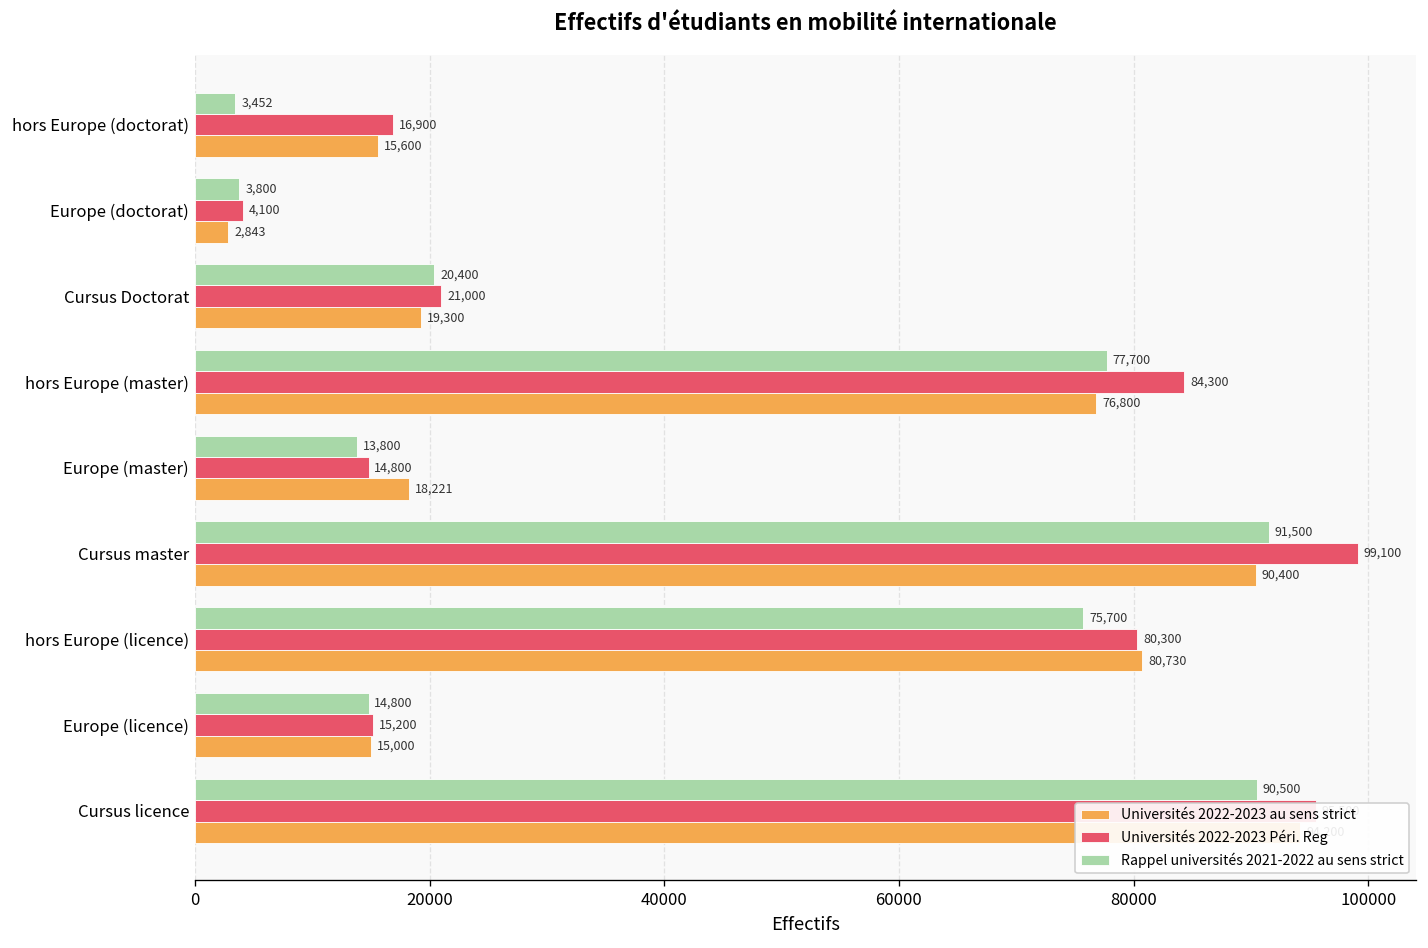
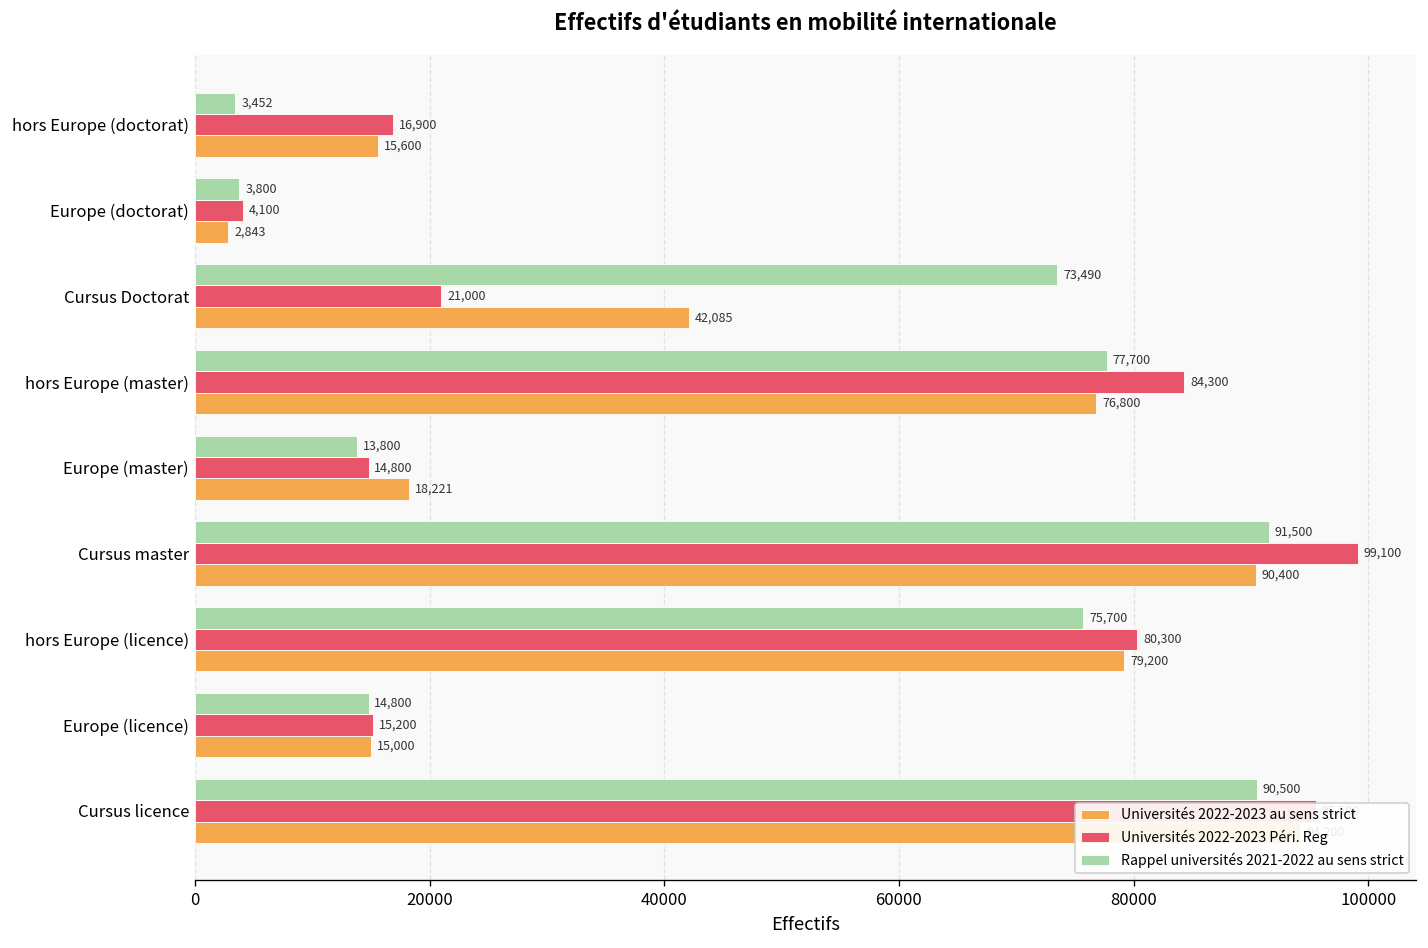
  {
    "Universités 2022-2023 au sens strict": {
      "hors Europe (doctorat)": "15,600",
      "Europe (doctorat)": "2,843",
-     "Cursus Doctorat": "19,300",
+     "Cursus Doctorat": "42,085",
      "hors Europe (master)": "76,800",
      "Europe (master)": "18,221",
      "Cursus master": "90,400",
-     "hors Europe (licence)": "80,730",
+     "hors Europe (licence)": "79,200",
      "Europe (licence)": "15,000"
    },
    "Universités 2022-2023 Péri. Reg": {
      "hors Europe (doctorat)": "16,900",
      "Europe (doctorat)": "4,100",
      "Cursus Doctorat": "21,000",
      "hors Europe (master)": "84,300",
      "Europe (master)": "14,800",
      "Cursus master": "99,100",
      "hors Europe (licence)": "80,300",
      "Europe (licence)": "15,200"
    },
    "Rappel universités 2021-2022 au sens strict": {
      "hors Europe (doctorat)": "3,452",
      "Europe (doctorat)": "3,800",
-     "Cursus Doctorat": "20,400",
+     "Cursus Doctorat": "73,490",
      "hors Europe (master)": "77,700",
      "Europe (master)": "13,800",
      "Cursus master": "91,500",
      "hors Europe (licence)": "75,700",
      "Europe (licence)": "14,800",
      "Cursus licence": "90,500"
    }
  }
